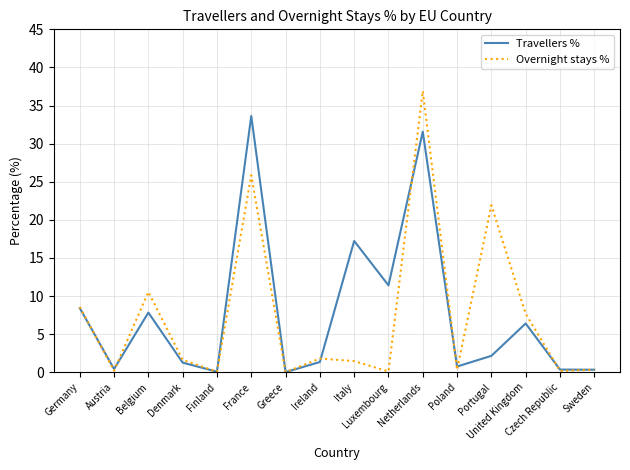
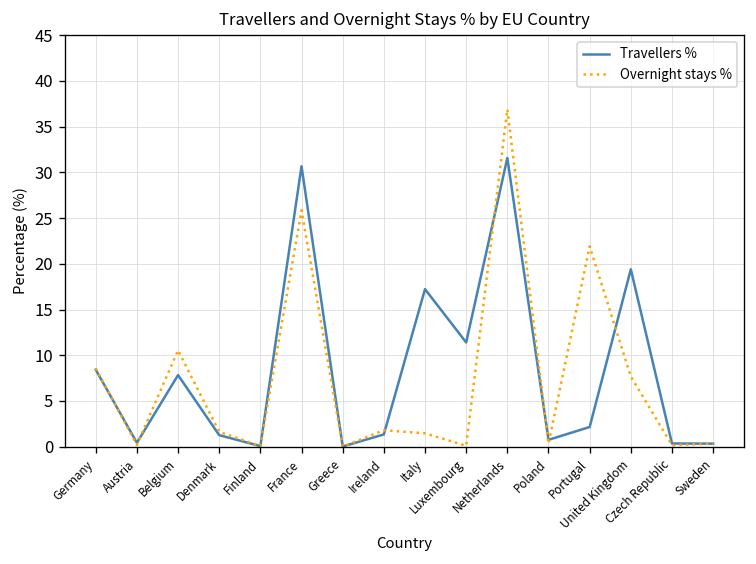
  {
    "Travellers %": {
      "Belgium": 8,
      "Denmark": 1,
-     "France": 34,
+     "France": 31,
      "Ireland": 1,
      "Italy": 17,
      "Luxembourg": 11,
      "Netherlands": 32,
      "Poland": 1,
      "Portugal": 2,
-     "United Kingdom": 6
+     "United Kingdom": 19
    },
    "Overnight stays %": {
      "Belgium": 11,
      "Denmark": 2,
      "France": 26,
      "Ireland": 2,
      "Italy": 1,
      "Luxembourg": 0,
      "Netherlands": 37,
      "Poland": 0,
      "Portugal": 22,
      "United Kingdom": 8
    }
  }
